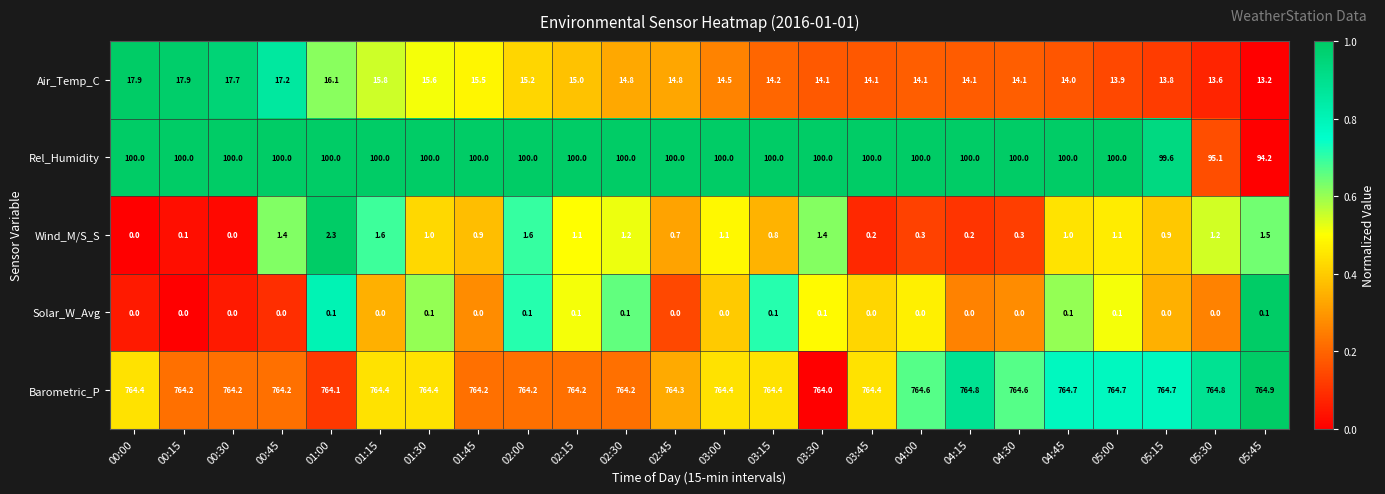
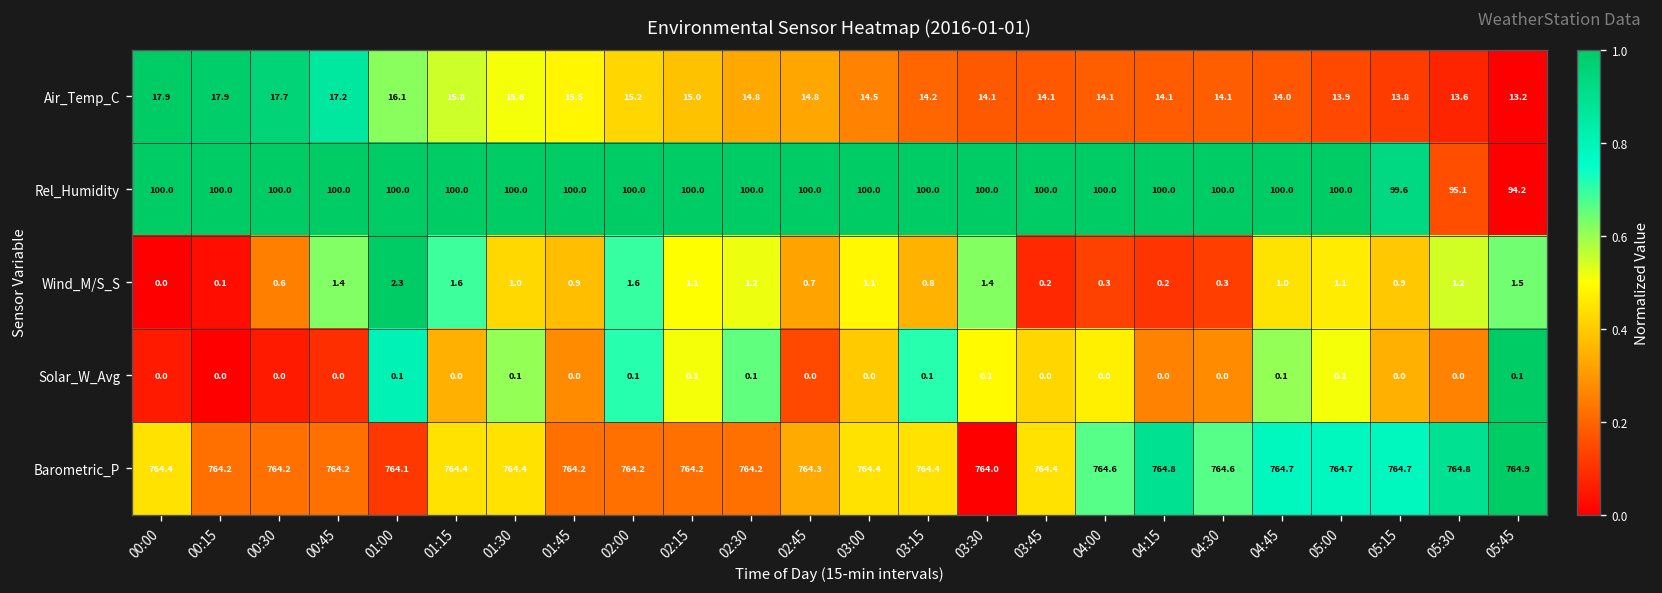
  {
    "Air_Temp_C": {
      "00:00": 17.9,
      "00:15": 17.9,
      "00:30": 17.7,
      "00:45": 17.2,
      "01:00": 16.1,
      "01:15": 15.8,
      "01:30": 15.6,
      "01:45": 15.5,
      "02:00": 15.2,
      "02:15": 15.0,
      "02:30": 14.8,
      "02:45": 14.8,
      "03:00": 14.5,
      "03:15": 14.2,
      "03:30": 14.1,
      "03:45": 14.1,
      "04:00": 14.1,
      "04:15": 14.1,
      "04:30": 14.1,
      "04:45": 14.0,
      "05:00": 13.9,
      "05:15": 13.8,
      "05:30": 13.6,
      "05:45": 13.2
    },
    "Rel_Humidity": {
      "00:00": 100.0,
      "00:15": 100.0,
      "00:30": 100.0,
      "00:45": 100.0,
      "01:00": 100.0,
      "01:15": 100.0,
      "01:30": 100.0,
      "01:45": 100.0,
      "02:00": 100.0,
      "02:15": 100.0,
      "02:30": 100.0,
      "02:45": 100.0,
      "03:00": 100.0,
      "03:15": 100.0,
      "03:30": 100.0,
      "03:45": 100.0,
      "04:00": 100.0,
      "04:15": 100.0,
      "04:30": 100.0,
      "04:45": 100.0,
      "05:00": 100.0,
      "05:15": 99.6,
      "05:30": 95.1,
      "05:45": 94.2
    },
    "Wind_M/S_S": {
      "00:00": 0.0,
      "00:15": 0.1,
-     "00:30": 0.0,
+     "00:30": 0.6,
      "00:45": 1.4,
      "01:00": 2.3,
      "01:15": 1.6,
      "01:30": 1.0,
      "01:45": 0.9,
      "02:00": 1.6,
      "02:15": 1.1,
      "02:30": 1.2,
      "02:45": 0.7,
      "03:00": 1.1,
      "03:15": 0.8,
      "03:30": 1.4,
      "03:45": 0.2,
      "04:00": 0.3,
      "04:15": 0.2,
      "04:30": 0.3,
      "04:45": 1.0,
      "05:00": 1.1,
      "05:15": 0.9,
      "05:30": 1.2,
      "05:45": 1.5
    },
    "Solar_W_Avg": {
      "00:00": 0.0,
      "00:15": 0.0,
      "00:30": 0.0,
      "00:45": 0.0,
      "01:00": 0.1,
      "01:15": 0.0,
      "01:30": 0.1,
      "01:45": 0.0,
      "02:00": 0.1,
      "02:15": 0.1,
      "02:30": 0.1,
      "02:45": 0.0,
      "03:00": 0.0,
      "03:15": 0.1,
      "03:30": 0.1,
      "03:45": 0.0,
      "04:00": 0.0,
      "04:15": 0.0,
      "04:30": 0.0,
      "04:45": 0.1,
      "05:00": 0.1,
      "05:15": 0.0,
      "05:30": 0.0,
      "05:45": 0.1
    },
    "Barometric_P": {
      "00:00": 764.4,
      "00:15": 764.2,
      "00:30": 764.2,
      "00:45": 764.2,
      "01:00": 764.1,
      "01:15": 764.4,
      "01:30": 764.4,
      "01:45": 764.2,
      "02:00": 764.2,
      "02:15": 764.2,
      "02:30": 764.2,
      "02:45": 764.3,
      "03:00": 764.4,
      "03:15": 764.4,
      "03:30": 764.0,
      "03:45": 764.4,
      "04:00": 764.6,
      "04:15": 764.8,
      "04:30": 764.6,
      "04:45": 764.7,
      "05:00": 764.7,
      "05:15": 764.7,
      "05:30": 764.8,
      "05:45": 764.9
    }
  }
